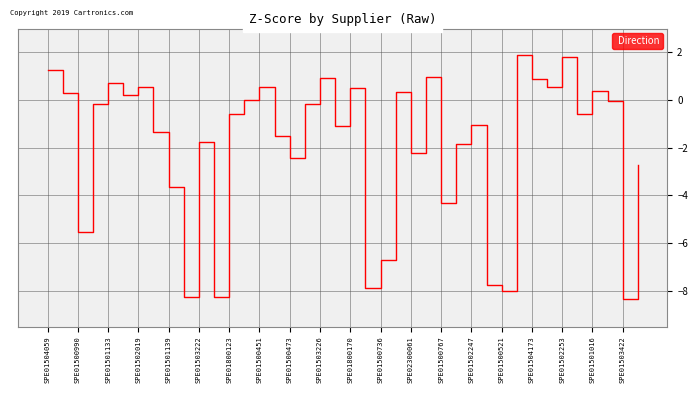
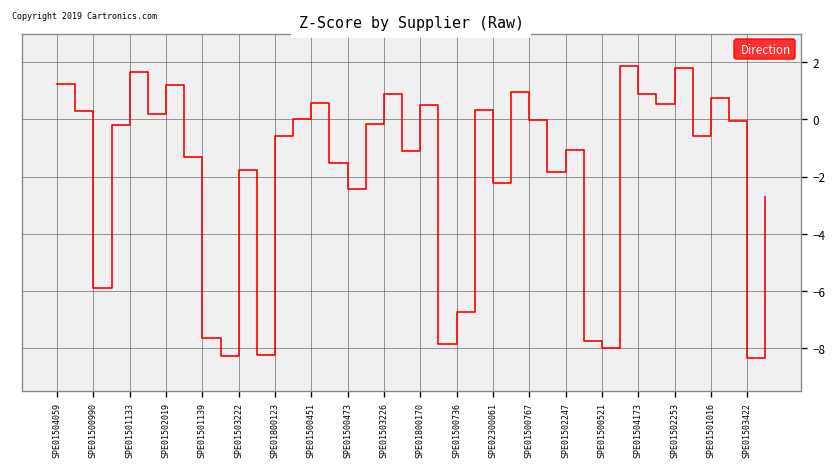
  {
    "SPE01504059": 1.3,
-   "SPE01500990": -5.5,
-   "SPE01501133": 0.7,
-   "SPE01502019": 0.6,
-   "SPE01501139": -3.6,
+   "SPE01500990": -5.9,
+   "SPE01501133": 1.7,
+   "SPE01502019": 1.2,
+   "SPE01501139": -7.7,
    "SPE01503222": -1.8,
    "SPE01800123": -0.6,
    "SPE01500451": 0.6,
    "SPE01500473": -2.4,
    "SPE01503226": 0.9,
    "SPE01800170": 0.5,
    "SPE01500736": -6.7,
    "SPE02300061": -2.2,
-   "SPE01500767": -4.3,
+   "SPE01500767": 0.0,
    "SPE01502247": -1.1,
    "SPE01500521": -8.0,
    "SPE01504173": 0.9,
    "SPE01502253": 1.8,
-   "SPE01501016": 0.4,
+   "SPE01501016": 0.7,
    "SPE01503422": -8.3
  }
